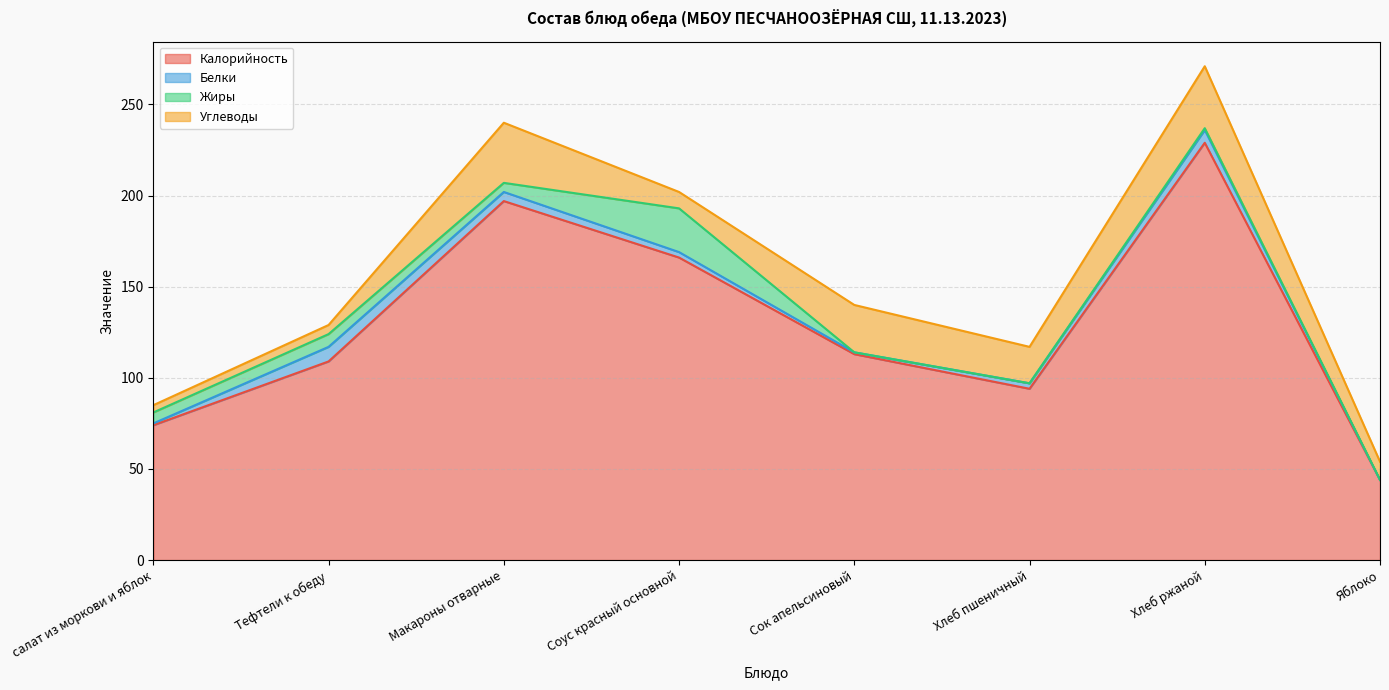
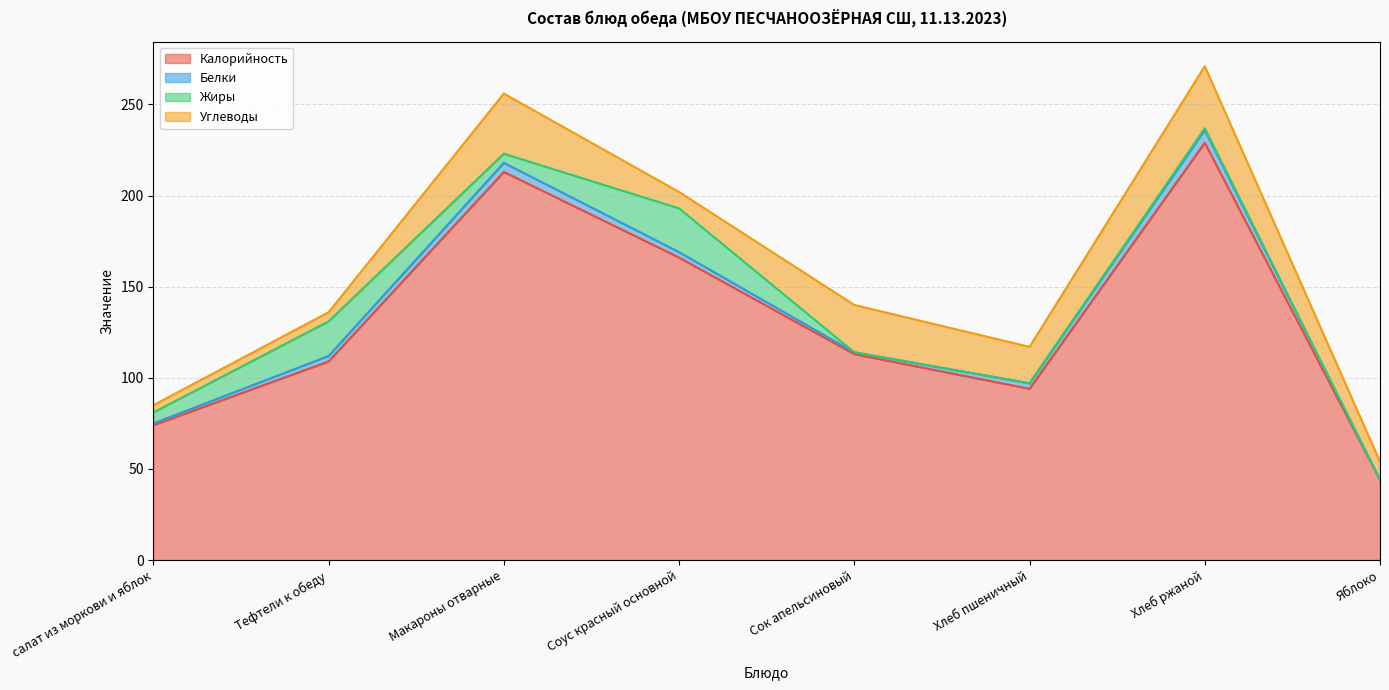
  {
    "Калорийность": {
      "Тефтели к обеду": 109,
-     "Макароны отварные": 197,
+     "Макароны отварные": 213,
      "Соус красный основной": 166,
      "Хлеб пшеничный": 94,
      "Хлеб ржаной": 229
    },
    "Белки": {
-     "Тефтели к обеду": 8,
+     "Тефтели к обеду": 3,
      "Макароны отварные": 5,
      "Соус красный основной": 3
    },
    "Жиры": {
      "салат из моркови и яблок": 6,
-     "Тефтели к обеду": 7,
+     "Тефтели к обеду": 19,
      "Макароны отварные": 5,
      "Соус красный основной": 24
    },
    "Углеводы": {
      "салат из моркови и яблок": 4,
      "Тефтели к обеду": 5,
      "Макароны отварные": 33,
      "Соус красный основной": 9,
      "Сок апельсиновый": 26,
      "Хлеб пшеничный": 20,
      "Хлеб ржаной": 34,
      "Яблоко": 10
    }
  }
